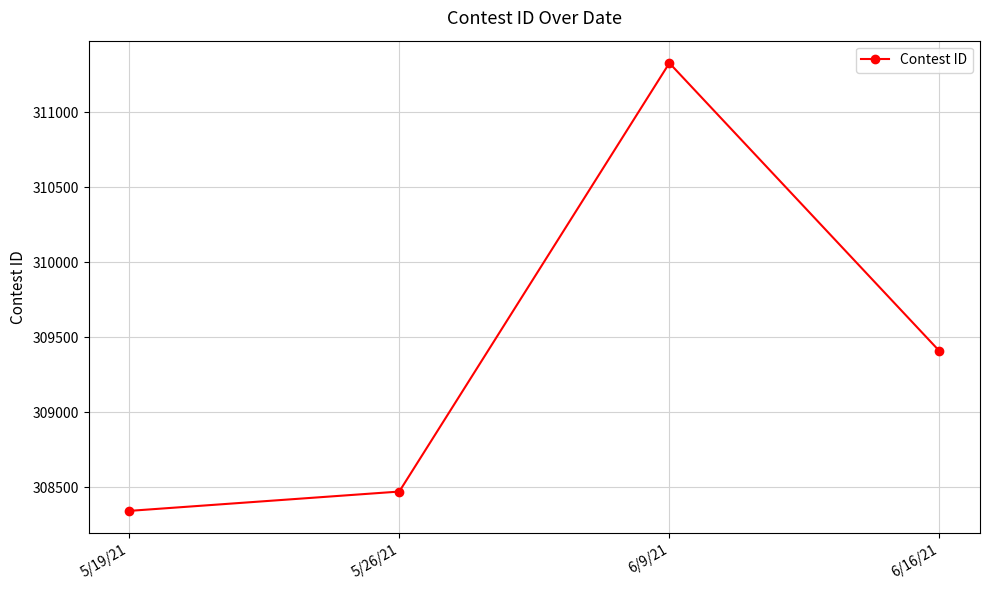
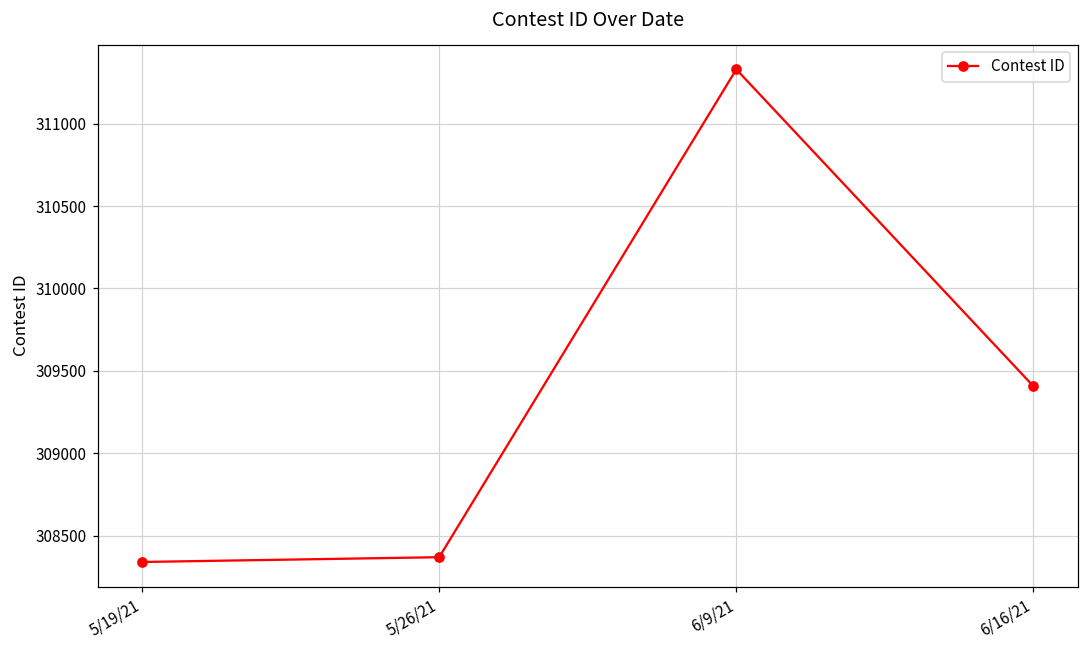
  {
    "5/19/21": 308340,
-   "5/26/21": 308470,
+   "5/26/21": 308370,
    "6/9/21": 311330,
    "6/16/21": 309410
  }
